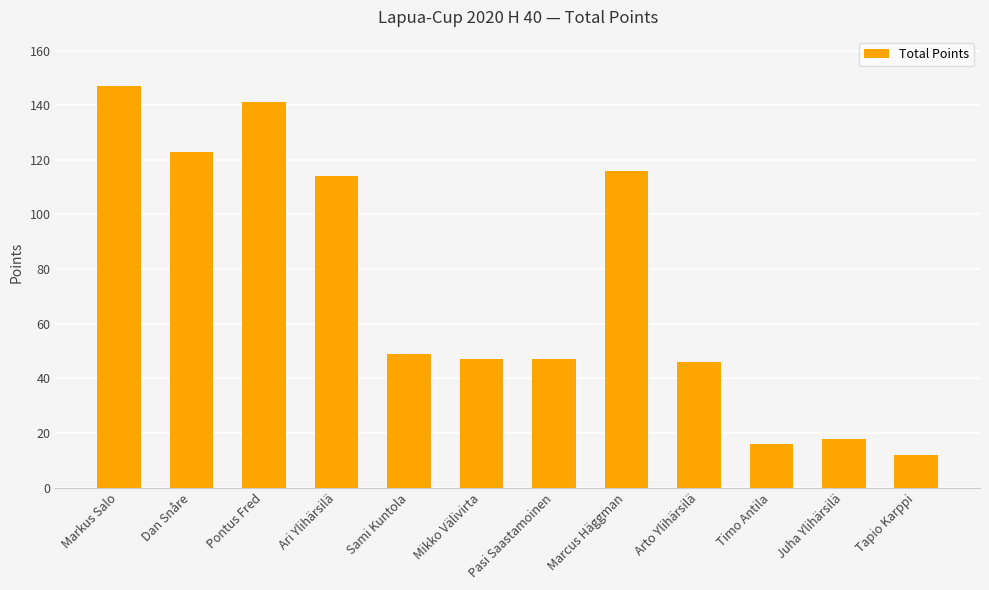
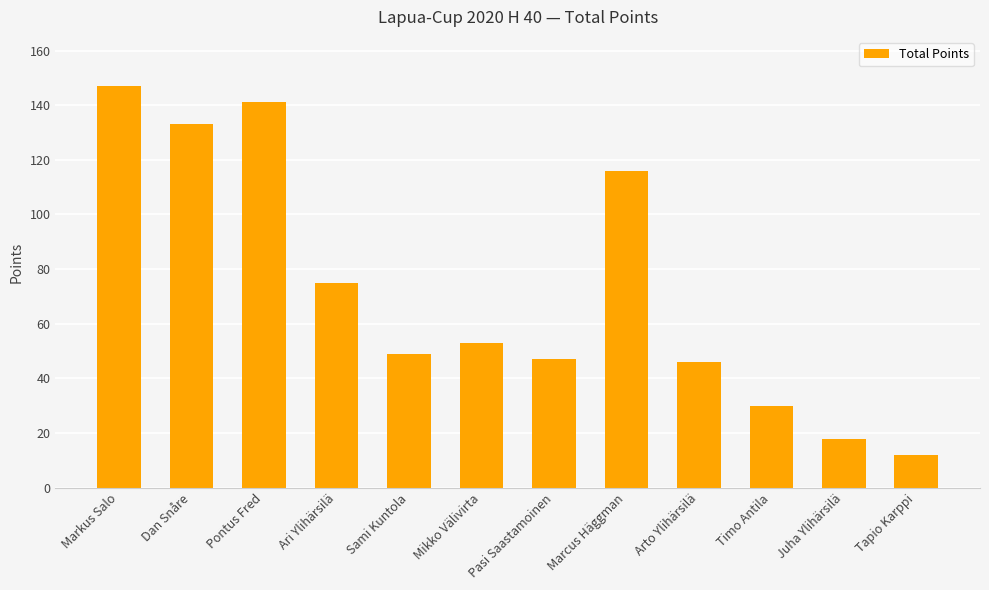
  {
    "Markus Salo": 147,
-   "Dan Snåre": 123,
+   "Dan Snåre": 133,
    "Pontus Fred": 141,
-   "Ari Ylihärsilä": 114,
+   "Ari Ylihärsilä": 75,
    "Sami Kuntola": 49,
-   "Mikko Välivirta": 47,
+   "Mikko Välivirta": 53,
    "Pasi Saastamoinen": 47,
    "Marcus Häggman": 116,
    "Arto Ylihärsilä": 46,
-   "Timo Antila": 16,
+   "Timo Antila": 30,
    "Juha Ylihärsilä": 18,
    "Tapio Karppi": 12
  }
